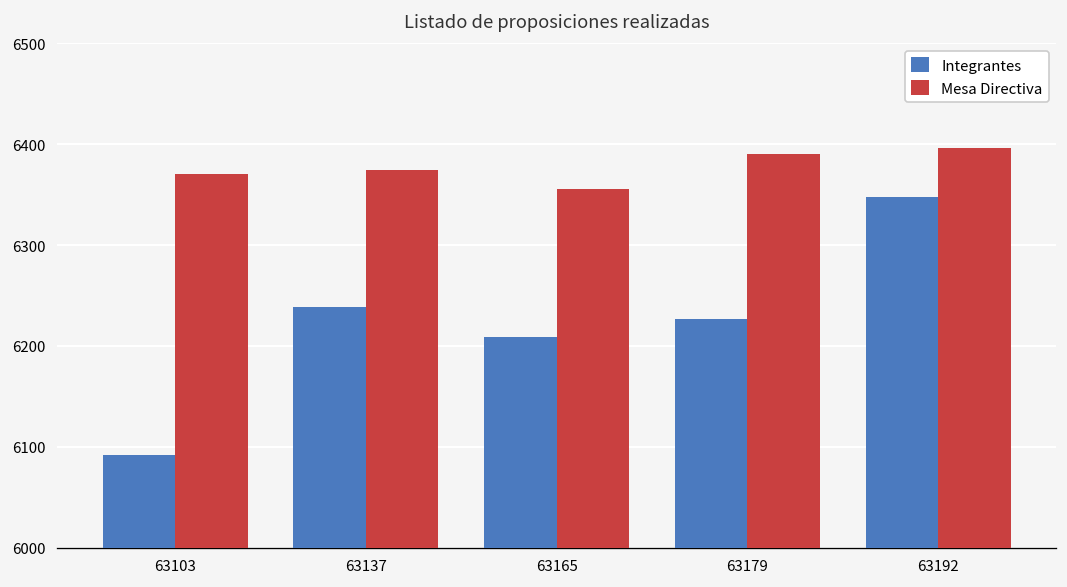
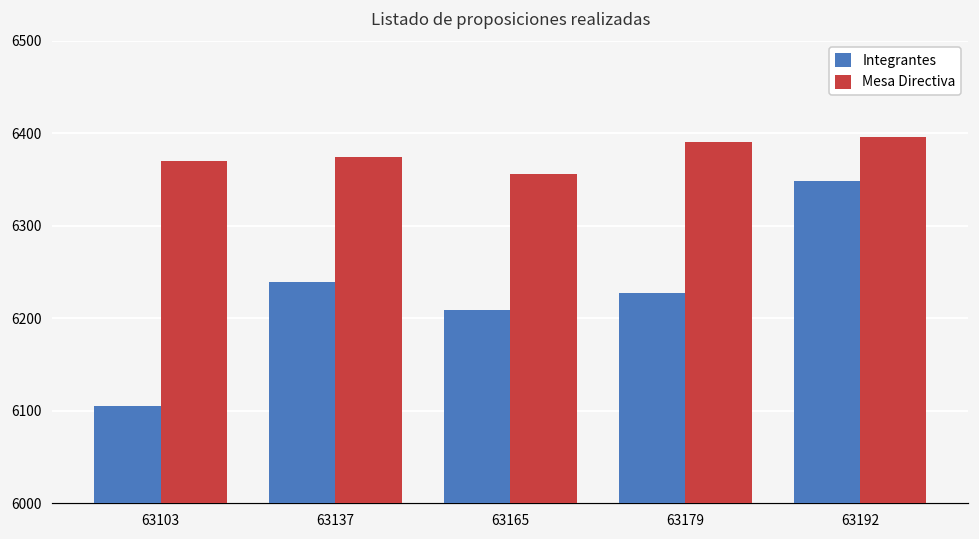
  {
    "Integrantes": {
-     "63103": 6090,
+     "63103": 6110,
      "63137": 6240,
      "63165": 6210,
      "63179": 6230,
      "63192": 6350
    },
    "Mesa Directiva": {
      "63103": 6370,
      "63137": 6370,
      "63165": 6360,
      "63179": 6390,
      "63192": 6400
    }
  }
